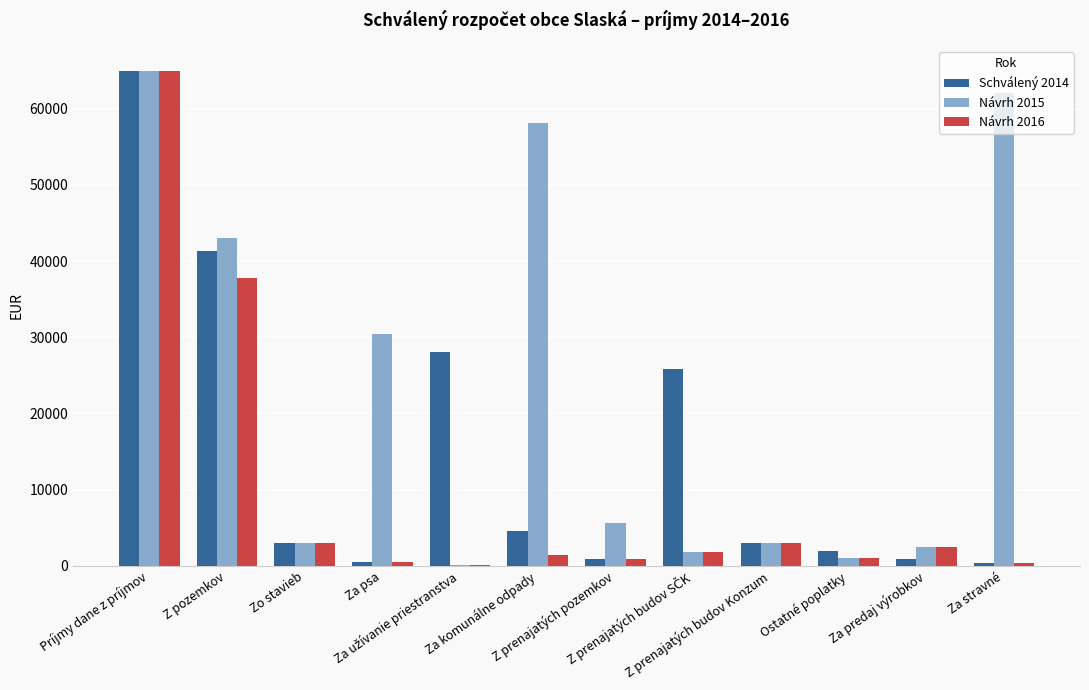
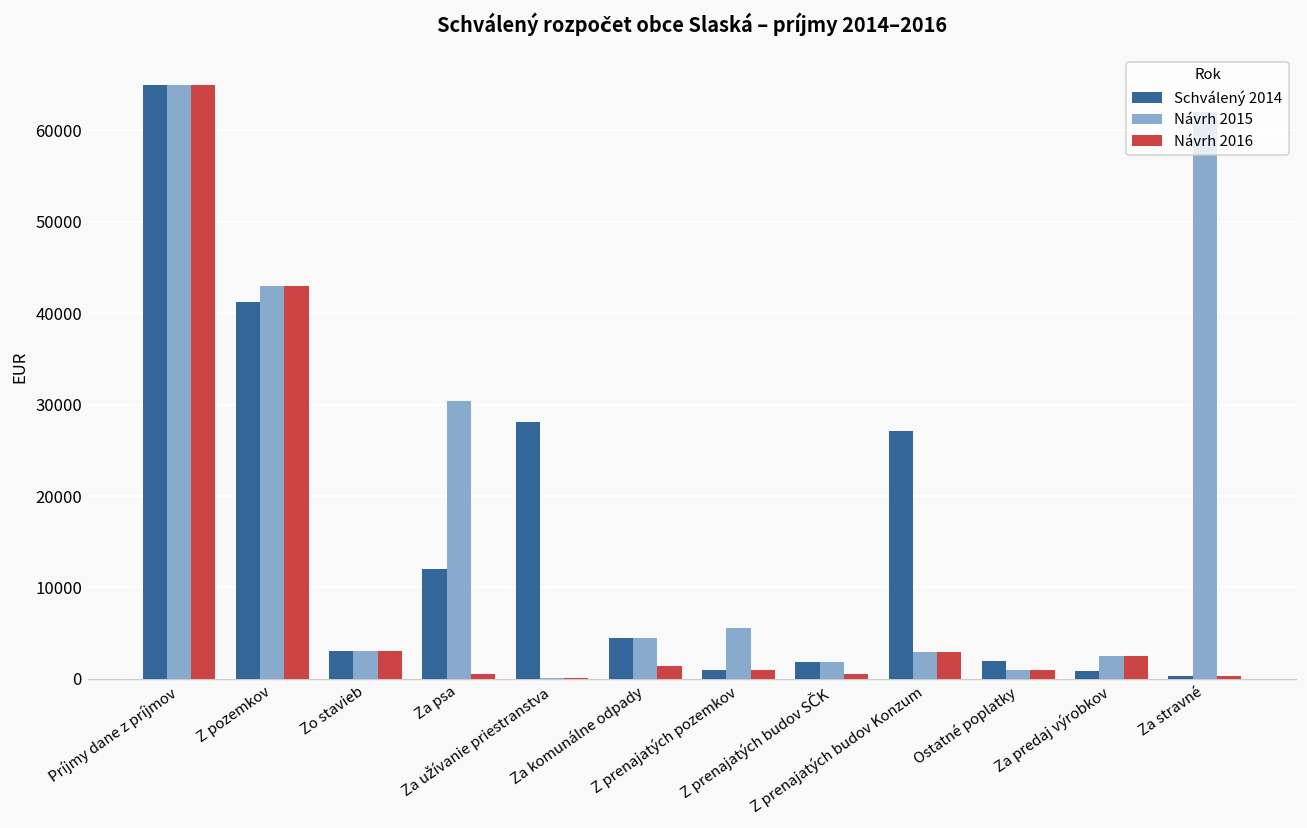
  {
    "Schválený 2014": {
      "Príjmy dane z príjmov": 65000,
      "Z pozemkov": 41000,
      "Zo stavieb": 3000,
-     "Za psa": 1000,
+     "Za psa": 12000,
      "Za užívanie priestranstva": 28000,
      "Za komunálne odpady": 5000,
      "Z prenajatých pozemkov": 1000,
-     "Z prenajatých budov SČK": 26000,
-     "Z prenajatých budov Konzum": 3000,
+     "Z prenajatých budov SČK": 2000,
+     "Z prenajatých budov Konzum": 27000,
      "Ostatné poplatky": 2000,
      "Za predaj výrobkov": 1000,
      "Za stravné": 0
    },
    "Návrh 2015": {
      "Príjmy dane z príjmov": 65000,
      "Z pozemkov": 43000,
      "Zo stavieb": 3000,
      "Za psa": 30000,
-     "Za komunálne odpady": 58000,
+     "Za komunálne odpady": 5000,
      "Z prenajatých pozemkov": 6000,
      "Z prenajatých budov SČK": 2000,
      "Z prenajatých budov Konzum": 3000,
      "Ostatné poplatky": 1000,
      "Za predaj výrobkov": 3000
    },
    "Návrh 2016": {
      "Príjmy dane z príjmov": 65000,
-     "Z pozemkov": 38000,
+     "Z pozemkov": 43000,
      "Zo stavieb": 3000,
      "Za psa": 1000,
      "Za komunálne odpady": 1000,
      "Z prenajatých pozemkov": 1000,
-     "Z prenajatých budov SČK": 2000,
+     "Z prenajatých budov SČK": 1000,
      "Z prenajatých budov Konzum": 3000,
      "Ostatné poplatky": 1000,
      "Za predaj výrobkov": 3000,
      "Za stravné": 0
    }
  }
